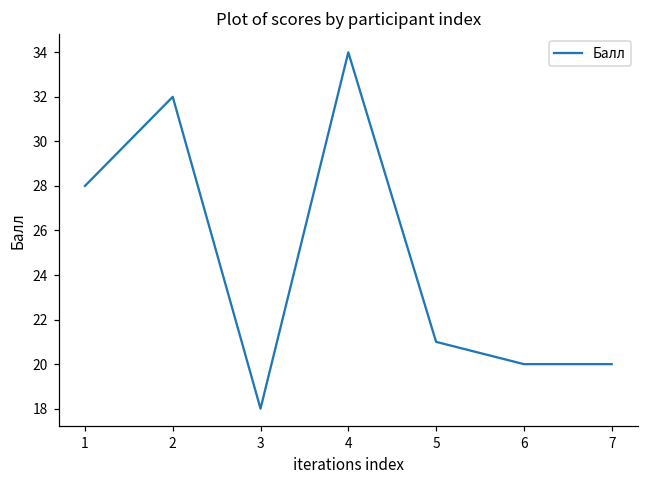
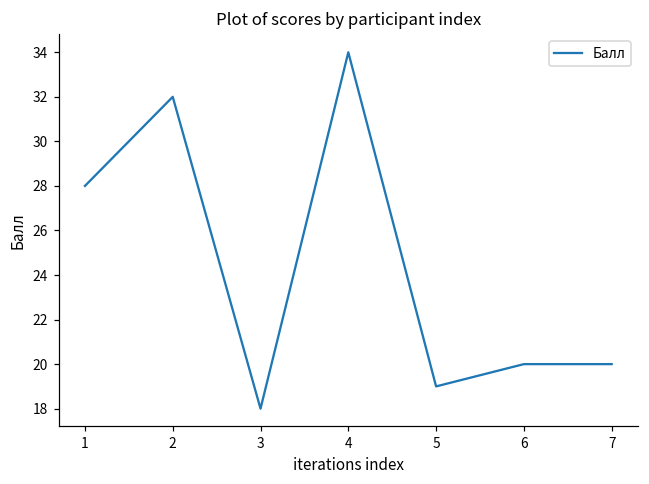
  {
    "1": 28,
    "2": 32,
    "3": 18,
    "4": 34,
-   "5": 21,
+   "5": 19,
    "6": 20,
    "7": 20
  }
